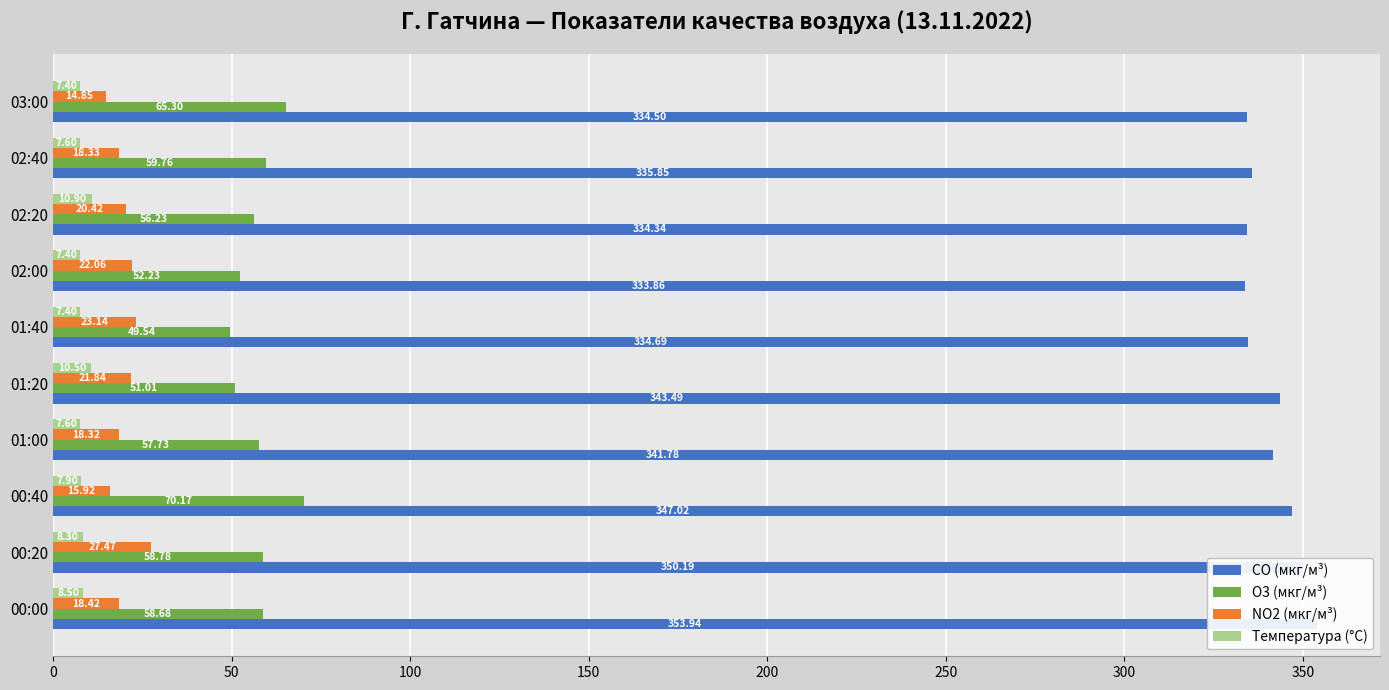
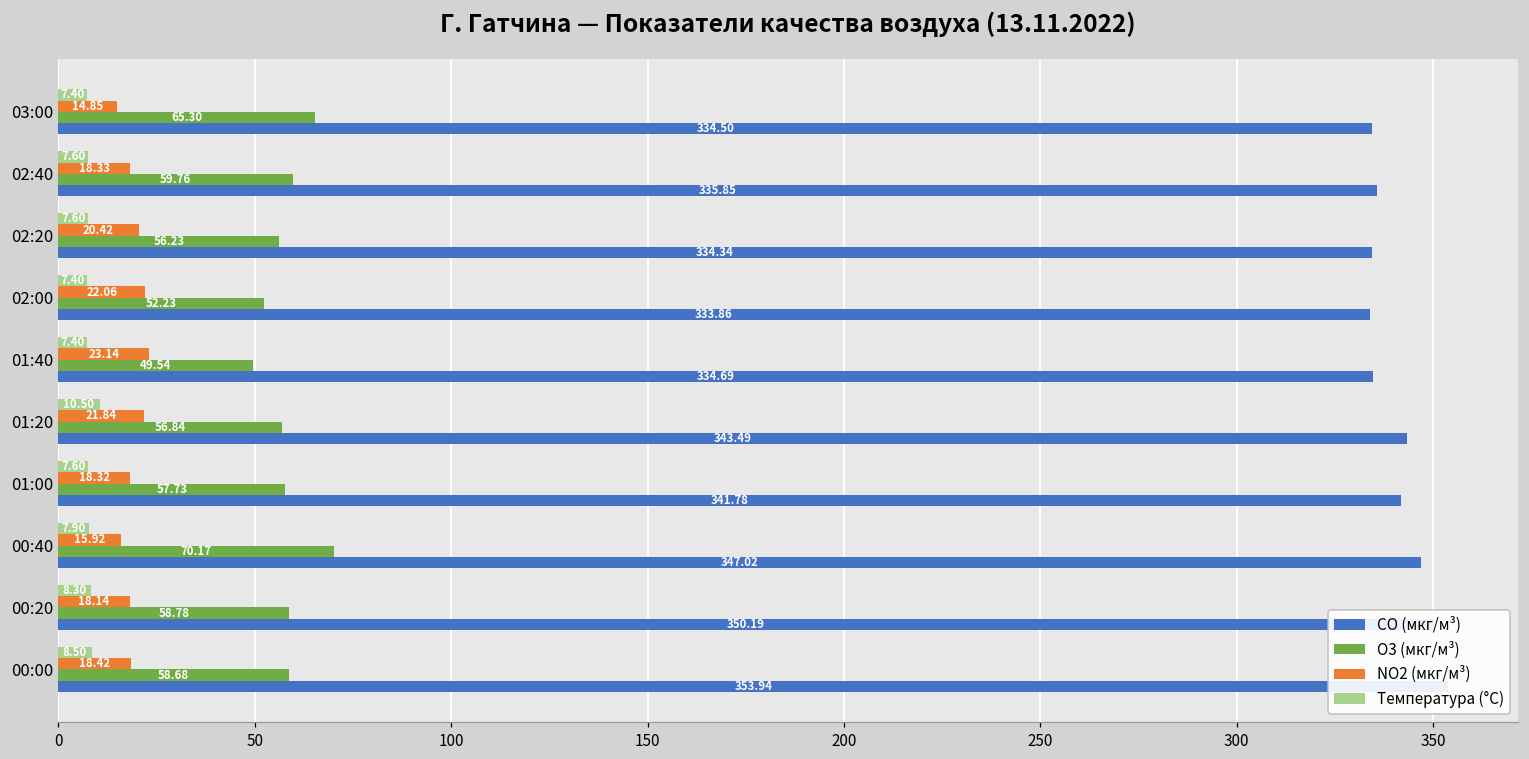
  {
    "CO (мкг/м³)": {
      "03:00": 334.50,
      "02:40": 335.85,
      "02:20": 334.34,
      "02:00": 333.86,
      "01:40": 334.69,
      "01:20": 343.49,
      "01:00": 341.78,
      "00:40": 347.02
    },
    "O3 (мкг/м³)": {
      "03:00": 65.30,
      "02:40": 59.76,
      "02:20": 56.23,
      "02:00": 52.23,
      "01:40": 49.54,
-     "01:20": 51.01,
+     "01:20": 56.84,
      "01:00": 57.73,
      "00:40": 70.17,
      "00:20": 58.78,
      "00:00": 58.68
    },
    "NO2 (мкг/м³)": {
      "03:00": 14.85,
      "02:40": 18.33,
      "02:20": 20.42,
      "02:00": 22.06,
      "01:40": 23.14,
      "01:20": 21.84,
      "01:00": 18.32,
      "00:40": 15.92,
-     "00:20": 27.47,
+     "00:20": 18.14,
      "00:00": 18.42
    },
    "Температура (°C)": {
      "03:00": 7.40,
      "02:40": 7.60,
-     "02:20": 10.90,
+     "02:20": 7.60,
      "02:00": 7.40,
      "01:40": 7.40,
      "01:20": 10.50,
      "01:00": 7.60,
      "00:40": 7.90,
      "00:20": 8.30,
      "00:00": 8.50
    }
  }
